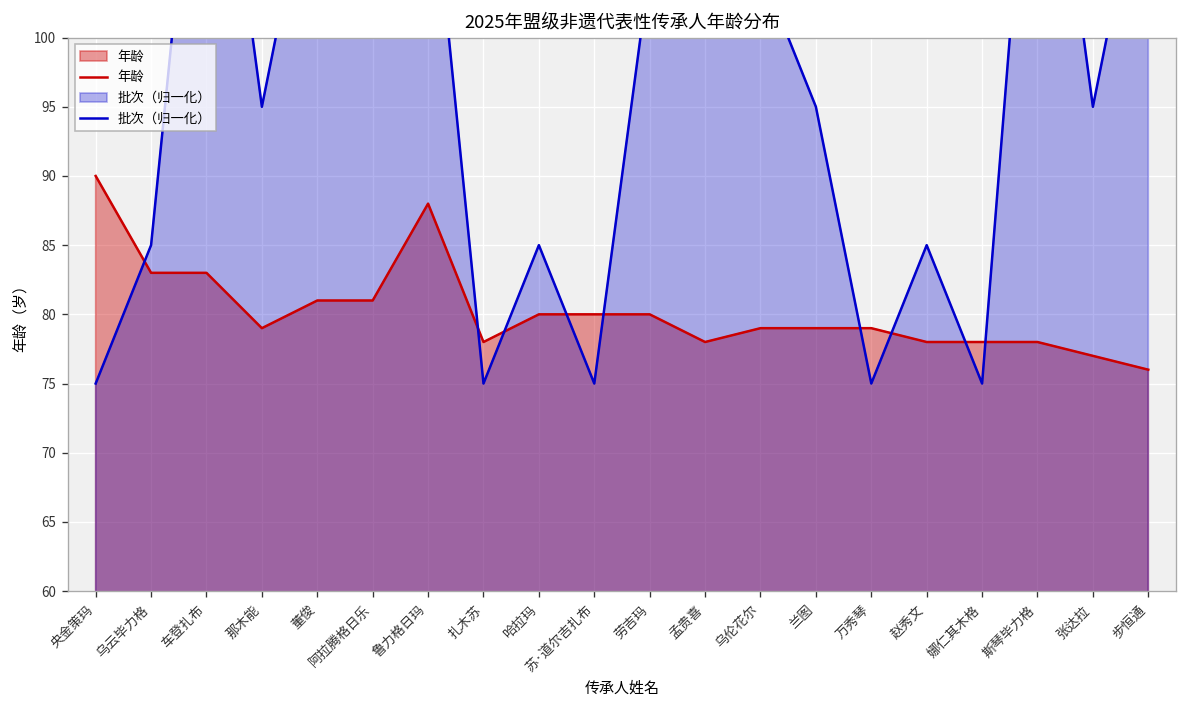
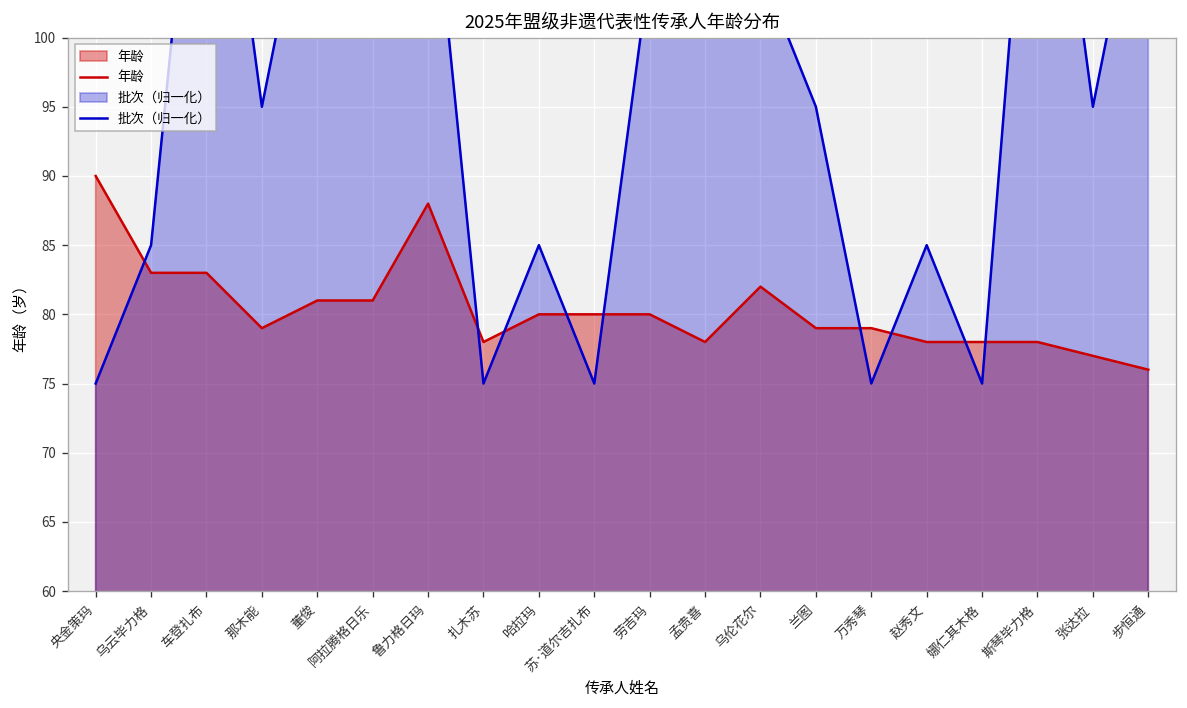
  {
    "年龄": {
      "央金策玛": 90,
      "乌云毕力格": 83,
      "车登扎布": 83,
      "那木能": 79,
      "董俊": 81,
      "阿拉腾格日乐": 81,
      "鲁力格日玛": 88,
      "扎木苏": 78,
      "哈拉玛": 80,
      "苏·道尔吉扎布": 80,
      "劳吉玛": 80,
      "孟贵喜": 78,
-     "乌伦花尔": 79,
+     "乌伦花尔": 82,
      "兰图": 79,
      "万秀琴": 79,
      "赵秀文": 78,
      "娜仁其木格": 78,
      "斯琴毕力格": 78,
      "张达拉": 77,
      "步恒通": 76
    },
    "批次（归一化）": {
      "央金策玛": 75,
      "乌云毕力格": 85,
      "那木能": 95,
      "扎木苏": 75,
      "哈拉玛": 85,
      "苏·道尔吉扎布": 75,
      "兰图": 95,
      "万秀琴": 75,
      "赵秀文": 85,
      "娜仁其木格": 75,
      "张达拉": 95
    }
  }
